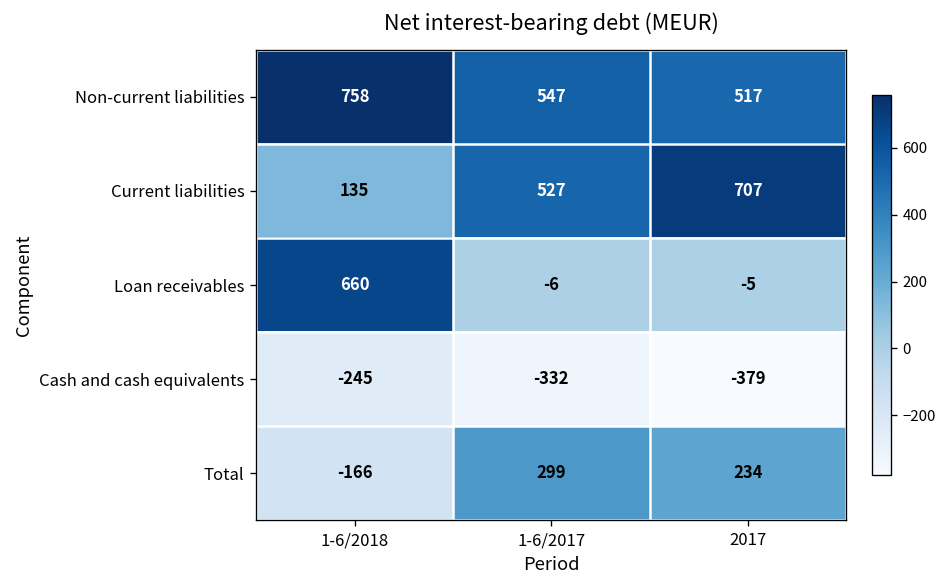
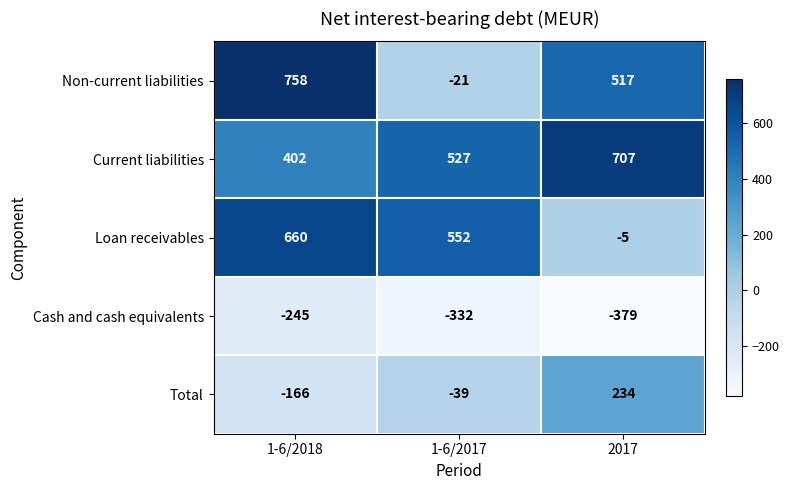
  {
    "Non-current liabilities": {
      "1-6/2018": 758,
-     "1-6/2017": 547,
+     "1-6/2017": -21,
      "2017": 517
    },
    "Current liabilities": {
-     "1-6/2018": 135,
+     "1-6/2018": 402,
      "1-6/2017": 527,
      "2017": 707
    },
    "Loan receivables": {
      "1-6/2018": 660,
-     "1-6/2017": -6,
+     "1-6/2017": 552,
      "2017": -5
    },
    "Cash and cash equivalents": {
      "1-6/2018": -245,
      "1-6/2017": -332,
      "2017": -379
    },
    "Total": {
      "1-6/2018": -166,
-     "1-6/2017": 299,
+     "1-6/2017": -39,
      "2017": 234
    }
  }
